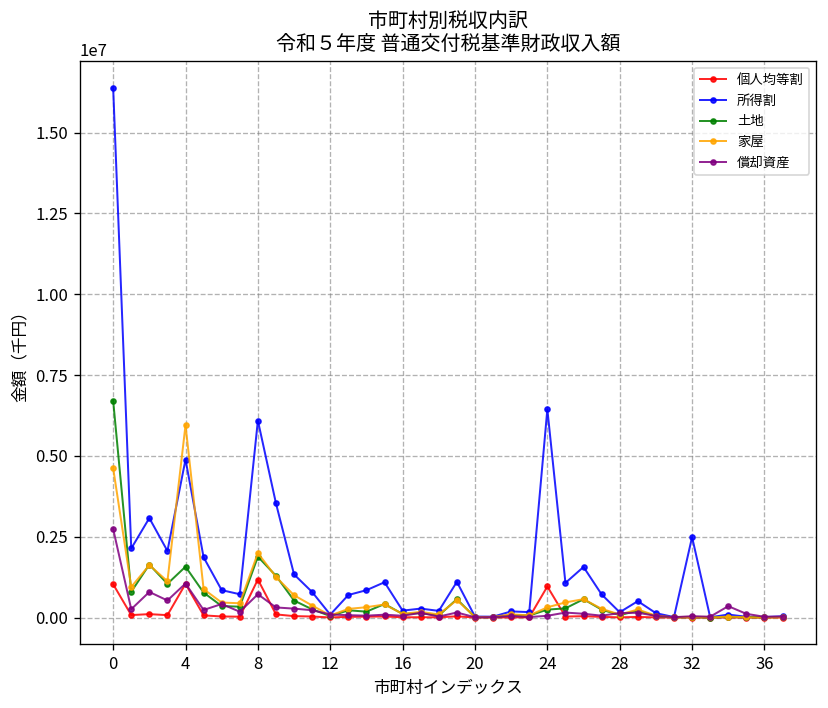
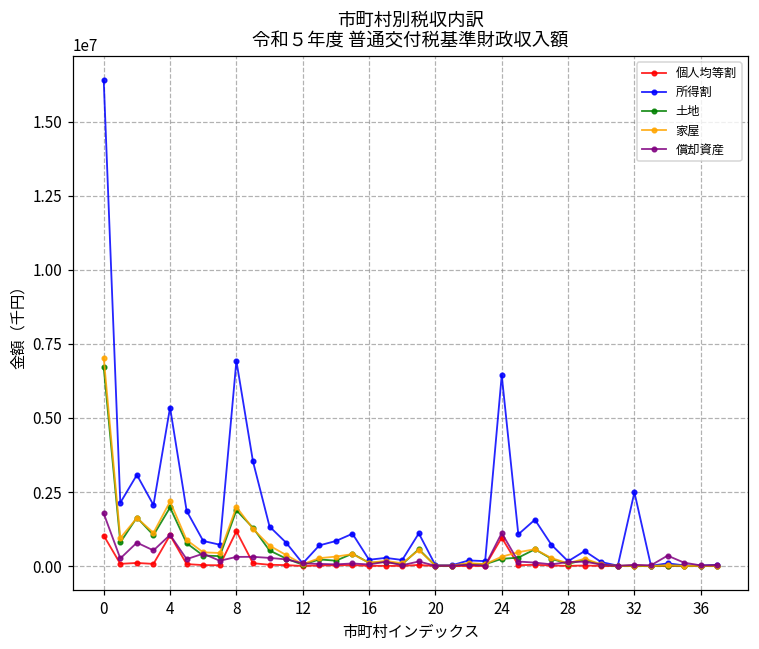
  {
    "個人均等割": {
      "0": 1000000,
      "8": 1200000,
      "24": 1000000
    },
    "所得割": {
      "0": 16400000,
-     "4": 4900000,
-     "8": 6100000,
+     "4": 5400000,
+     "8": 6900000,
      "16": 200000,
      "24": 6400000,
      "32": 2500000
    },
    "土地": {
      "0": 6700000,
-     "4": 1600000,
+     "4": 2000000,
      "8": 1900000
    },
    "家屋": {
-     "0": 4600000,
-     "4": 6000000,
+     "0": 7000000,
+     "4": 2200000,
      "8": 2000000
    },
    "償却資産": {
-     "0": 2700000,
-     "8": 700000,
-     "24": 100000
+     "0": 1800000,
+     "8": 300000,
+     "24": 1100000
    }
  }
